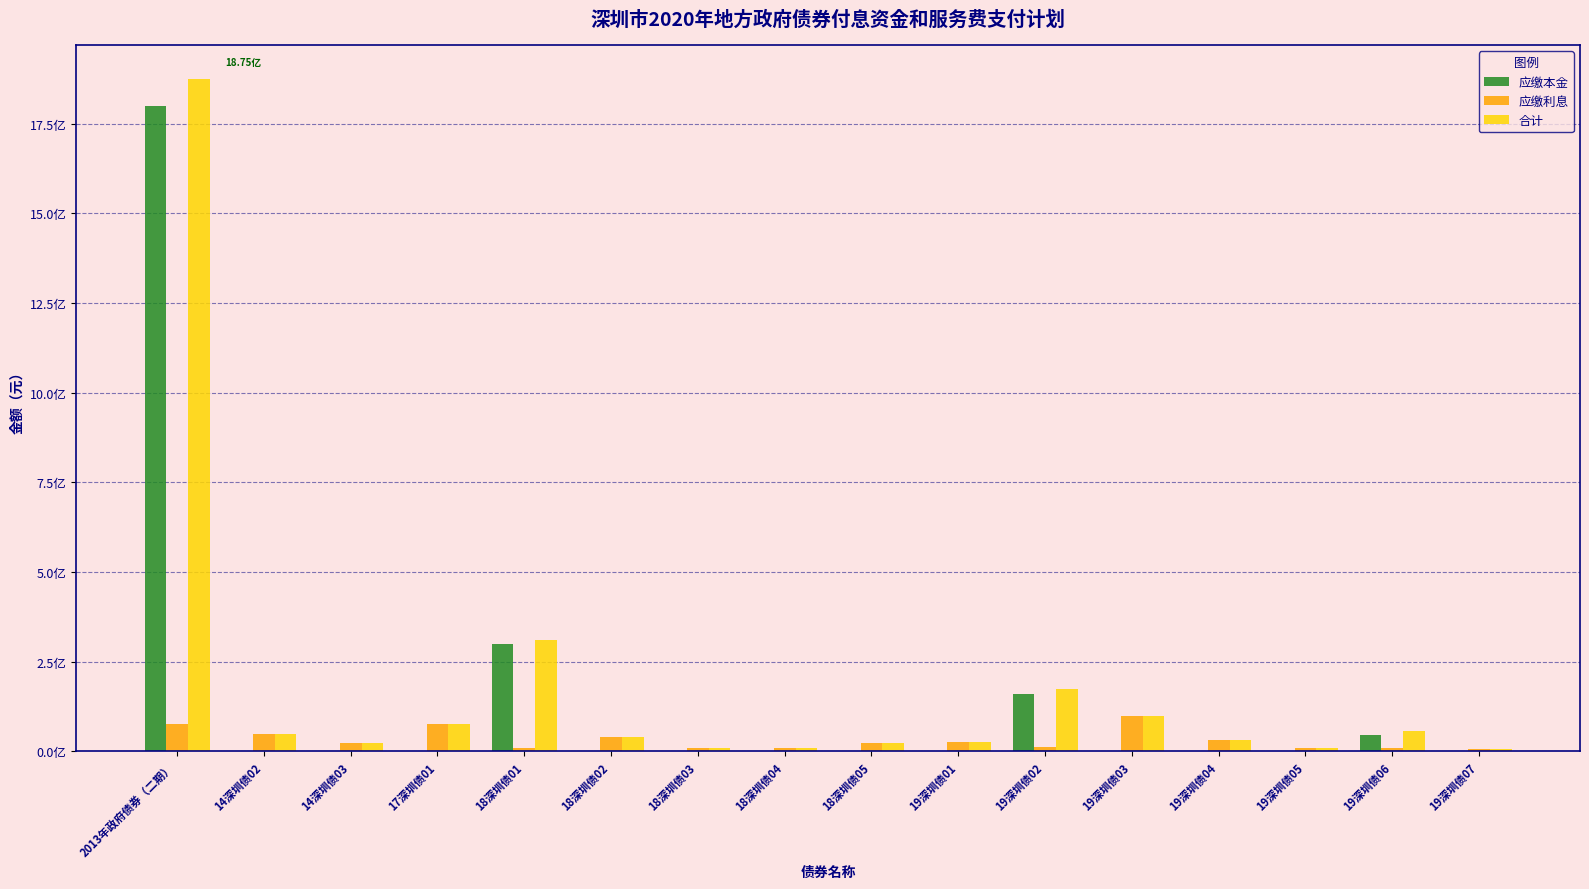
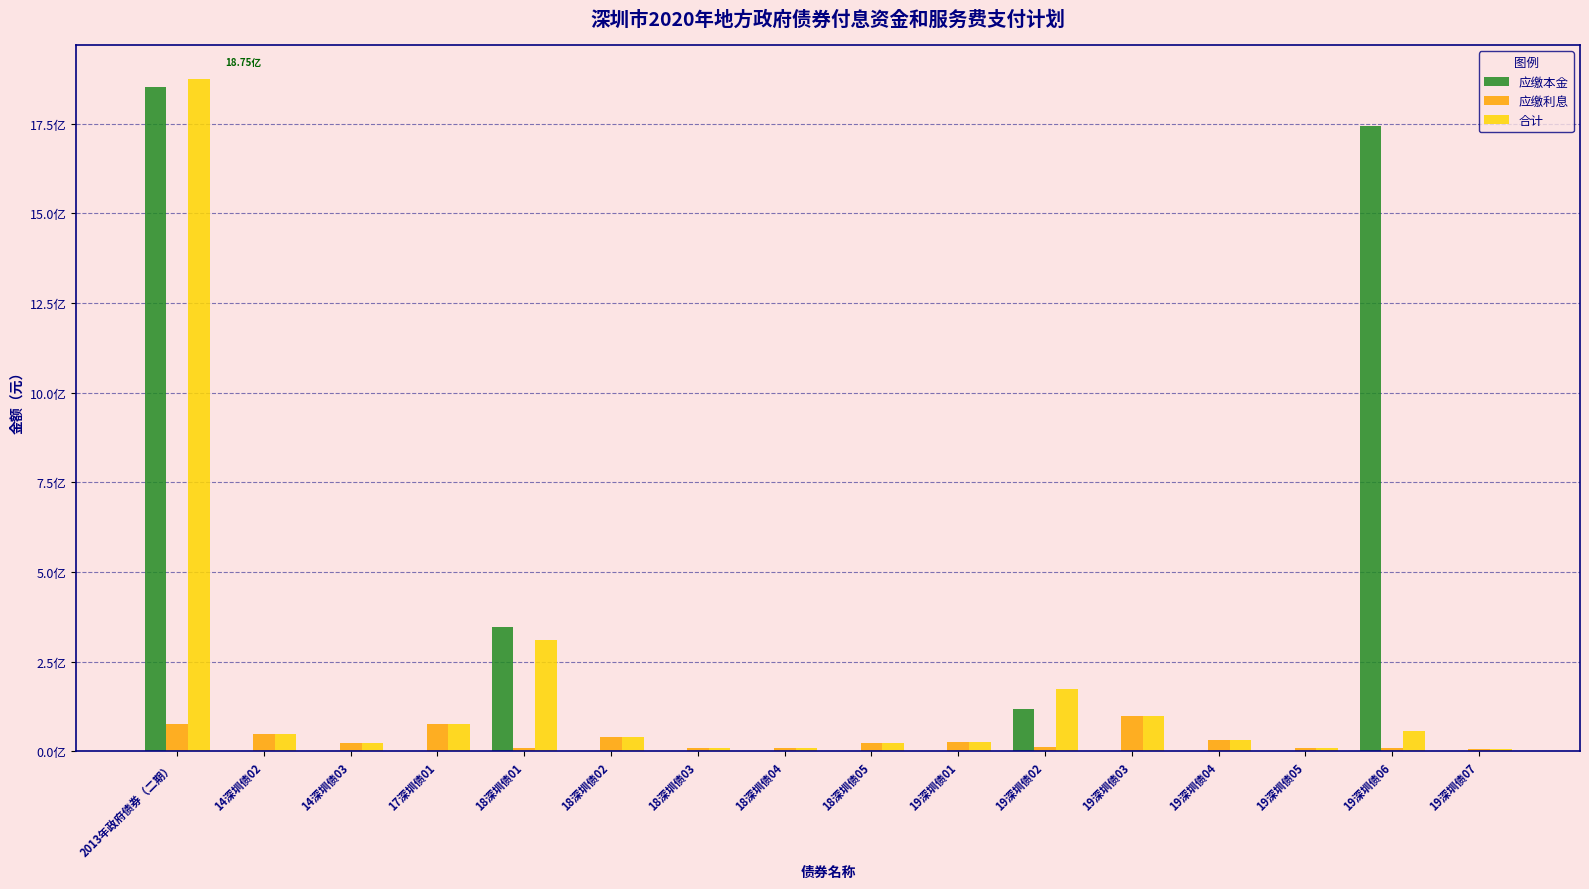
  {
    "应缴本金": {
-     "2013年政府债券（二期）": "18.0亿",
+     "2013年政府债券（二期）": "18.5亿",
      "14深圳债02": "0.0亿",
      "14深圳债03": "0.0亿",
      "17深圳债01": "0.0亿",
-     "18深圳债01": "3.0亿",
+     "18深圳债01": "3.5亿",
      "18深圳债02": "0.0亿",
      "18深圳债03": "0.0亿",
      "18深圳债04": "0.0亿",
      "18深圳债05": "0.0亿",
      "19深圳债01": "0.0亿",
-     "19深圳债02": "1.6亿",
+     "19深圳债02": "1.2亿",
      "19深圳债03": "0.0亿",
      "19深圳债04": "0.0亿",
      "19深圳债05": "0.0亿",
-     "19深圳债06": "0.5亿",
+     "19深圳债06": "17.4亿",
      "19深圳债07": "0.0亿"
    }
  }
